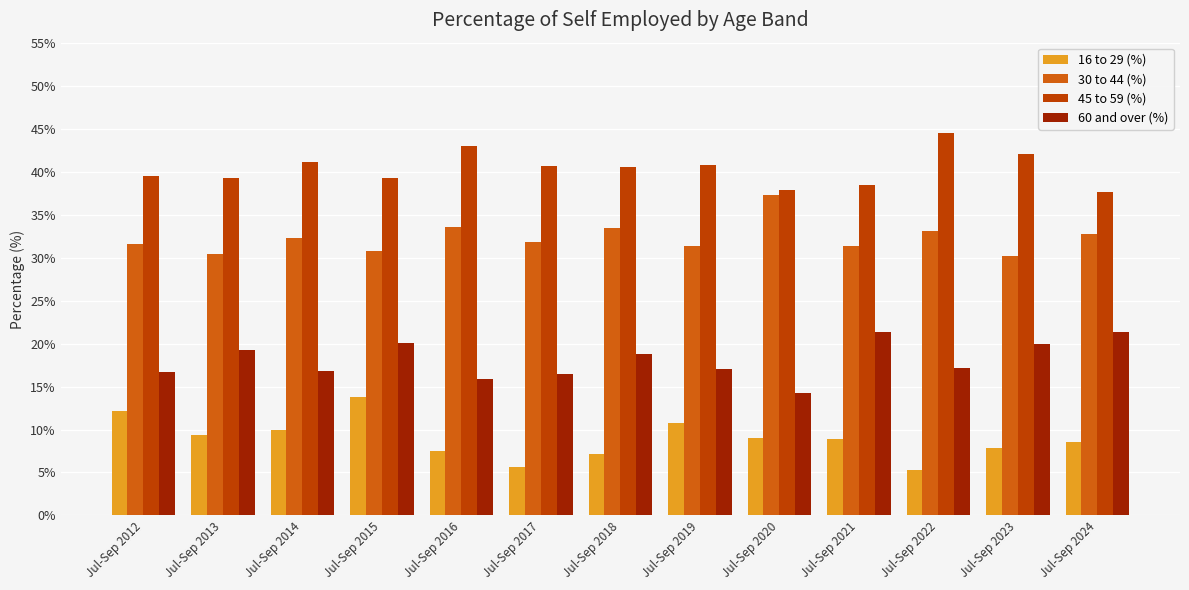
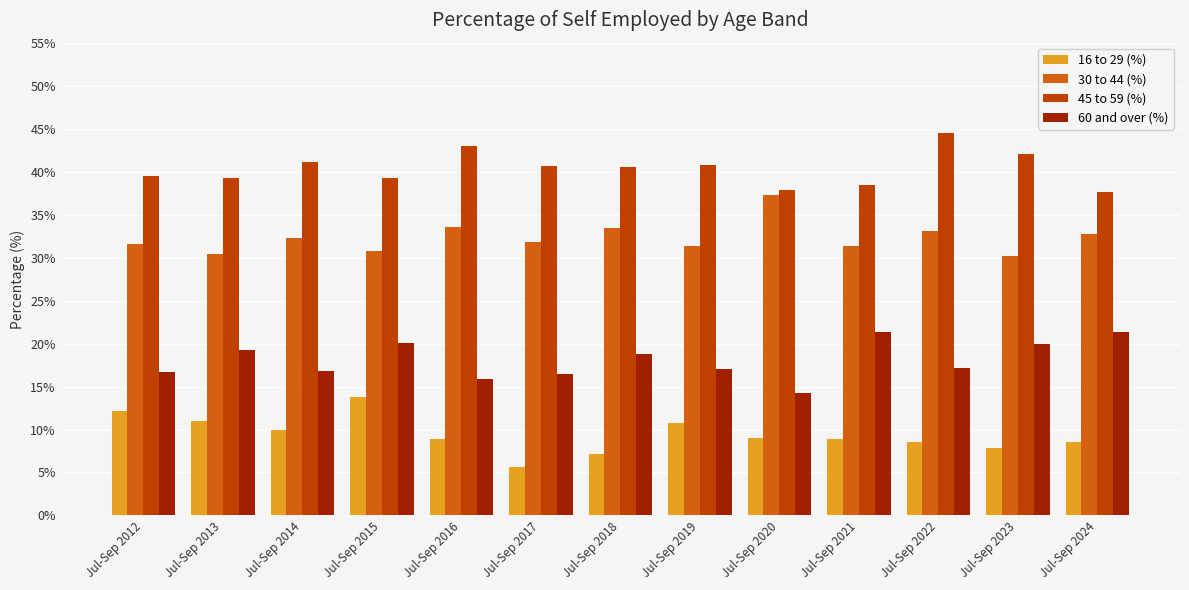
  {
    "16 to 29 (%)": {
      "Jul-Sep 2012": "12%",
-     "Jul-Sep 2013": "9%",
+     "Jul-Sep 2013": "11%",
      "Jul-Sep 2014": "10%",
      "Jul-Sep 2015": "14%",
-     "Jul-Sep 2016": "8%",
+     "Jul-Sep 2016": "9%",
      "Jul-Sep 2017": "6%",
      "Jul-Sep 2018": "7%",
      "Jul-Sep 2019": "11%",
      "Jul-Sep 2020": "9%",
      "Jul-Sep 2021": "9%",
-     "Jul-Sep 2022": "5%",
+     "Jul-Sep 2022": "9%",
      "Jul-Sep 2023": "8%",
      "Jul-Sep 2024": "9%"
    }
  }
